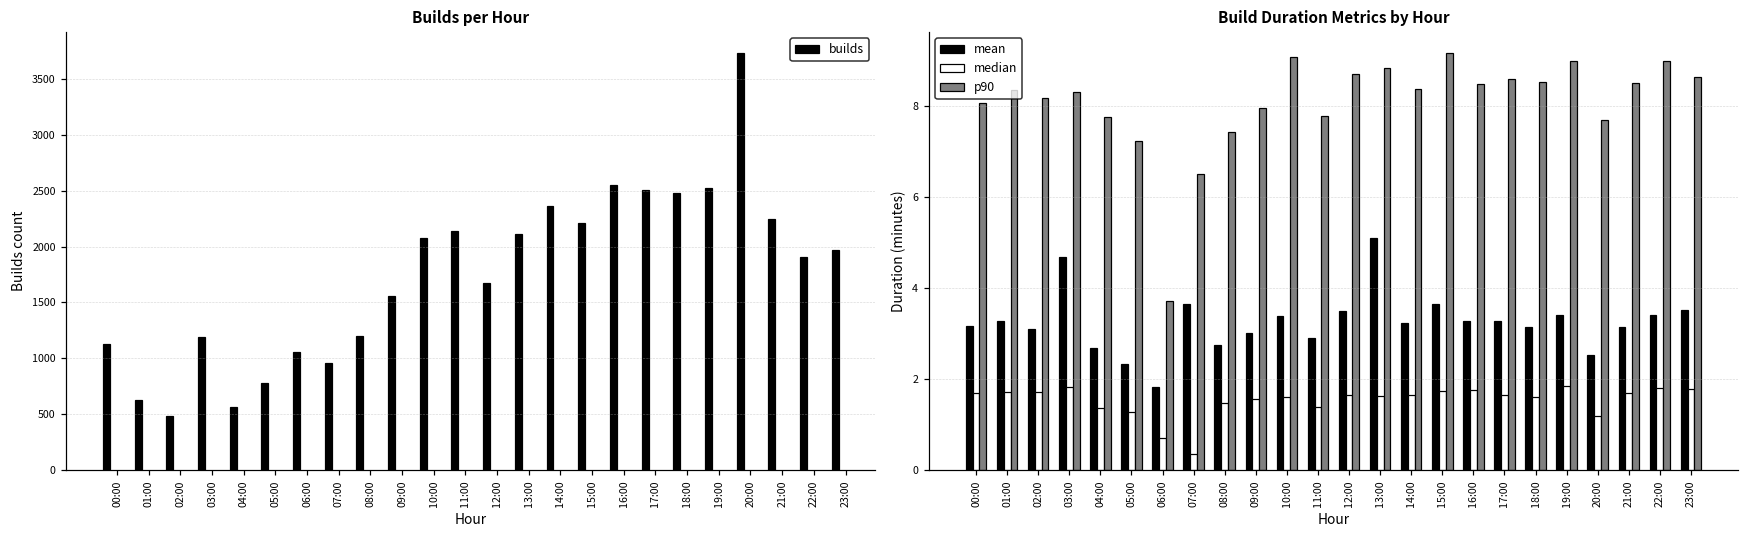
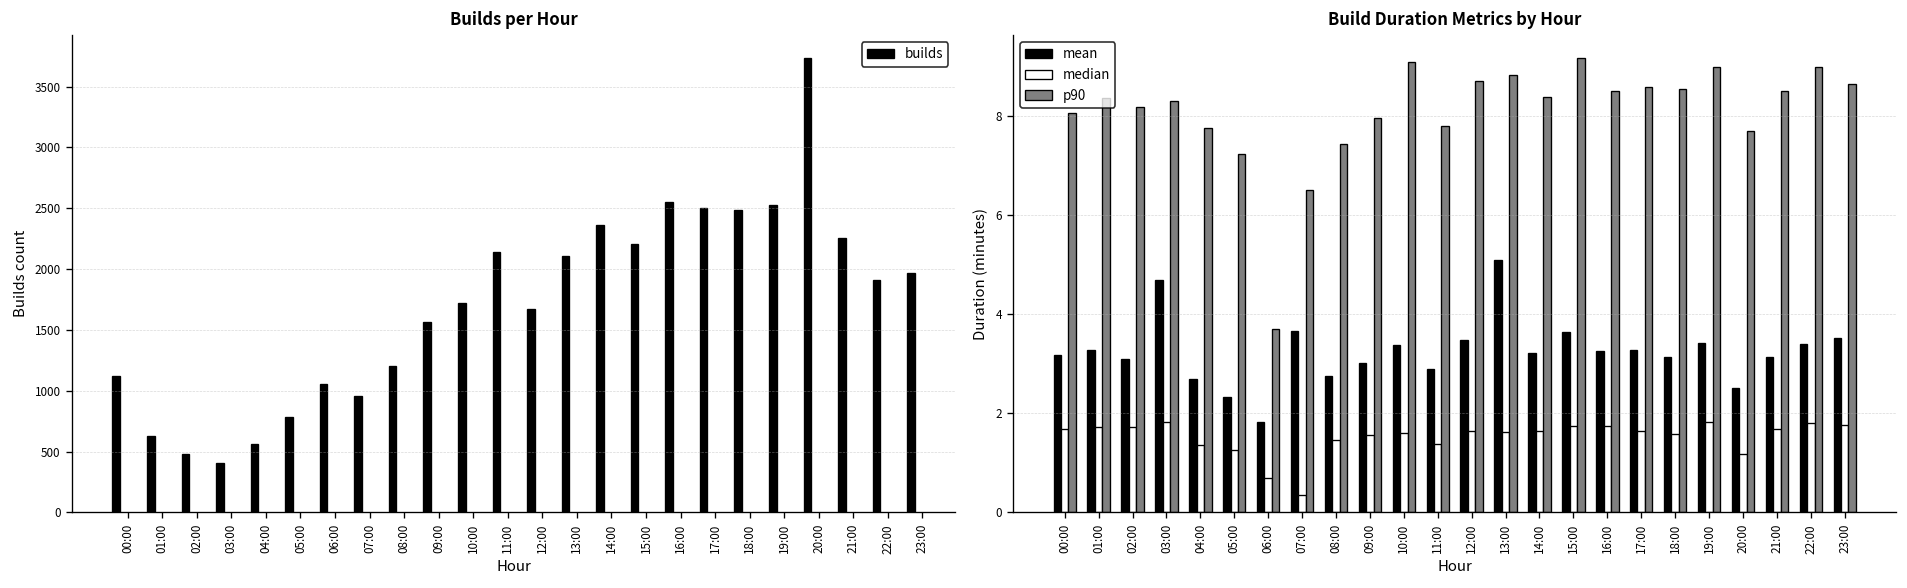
  {
    "Builds per Hour": {
      "00:00": 1130,
      "01:00": 620,
      "02:00": 480,
-     "03:00": 1190,
+     "03:00": 410,
      "04:00": 570,
      "05:00": 780,
      "06:00": 1060,
      "07:00": 960,
      "08:00": 1200,
      "09:00": 1560,
-     "10:00": 2080,
+     "10:00": 1730,
      "11:00": 2140,
      "12:00": 1670,
      "13:00": 2110,
      "14:00": 2360,
      "15:00": 2210,
      "16:00": 2550,
      "17:00": 2500,
      "18:00": 2480,
      "19:00": 2530,
      "20:00": 3740,
      "21:00": 2250,
      "22:00": 1910,
      "23:00": 1970
    },
    "Build Duration Metrics by Hour": {
      "mean": {
        "00:00": 3.2,
        "01:00": 3.3,
        "02:00": 3.1,
        "03:00": 4.7,
        "04:00": 2.7,
        "05:00": 2.3,
        "06:00": 1.8,
        "07:00": 3.6,
        "08:00": 2.8,
        "09:00": 3.0,
        "10:00": 3.4,
        "11:00": 2.9,
        "12:00": 3.5,
        "13:00": 5.1,
        "14:00": 3.2,
        "15:00": 3.6,
        "16:00": 3.3,
        "17:00": 3.3,
        "18:00": 3.1,
        "19:00": 3.4,
        "20:00": 2.5,
        "21:00": 3.1,
        "22:00": 3.4,
        "23:00": 3.5
      },
      "median": {
        "00:00": 1.7,
        "01:00": 1.7,
        "02:00": 1.7,
        "03:00": 1.8,
        "04:00": 1.4,
        "05:00": 1.3,
        "06:00": 0.7,
        "07:00": 0.4,
        "08:00": 1.5,
        "09:00": 1.6,
        "10:00": 1.6,
        "11:00": 1.4,
        "12:00": 1.6,
        "13:00": 1.6,
        "14:00": 1.6,
        "15:00": 1.7,
        "16:00": 1.8,
        "17:00": 1.6,
        "18:00": 1.6,
        "19:00": 1.8,
        "20:00": 1.2,
        "21:00": 1.7,
        "22:00": 1.8,
        "23:00": 1.8
      },
      "p90": {
        "00:00": 8.1,
        "02:00": 8.2,
        "03:00": 8.3,
        "04:00": 7.7,
        "05:00": 7.2,
        "06:00": 3.7,
        "07:00": 6.5,
        "08:00": 7.4,
        "09:00": 8.0,
        "10:00": 9.1,
        "11:00": 7.8,
        "12:00": 8.7,
        "13:00": 8.8,
        "14:00": 8.4,
        "15:00": 9.2,
        "16:00": 8.5,
        "17:00": 8.6,
        "18:00": 8.5,
        "19:00": 9.0,
        "20:00": 7.7,
        "21:00": 8.5,
        "22:00": 9.0,
        "23:00": 8.6
      }
    }
  }
